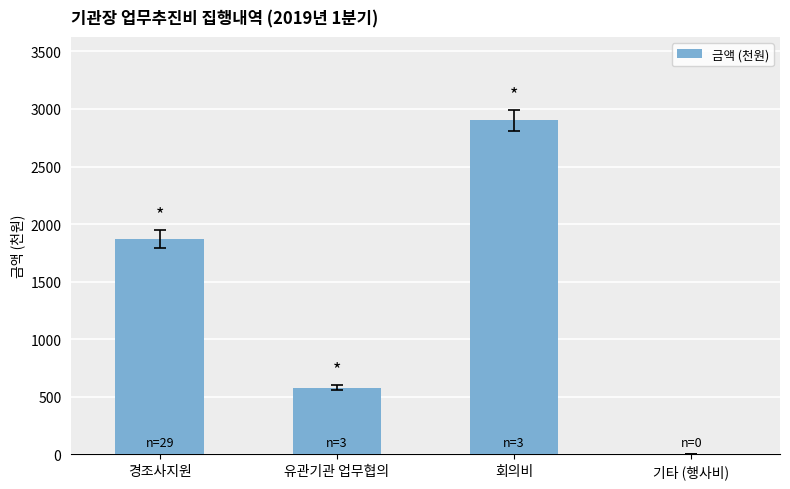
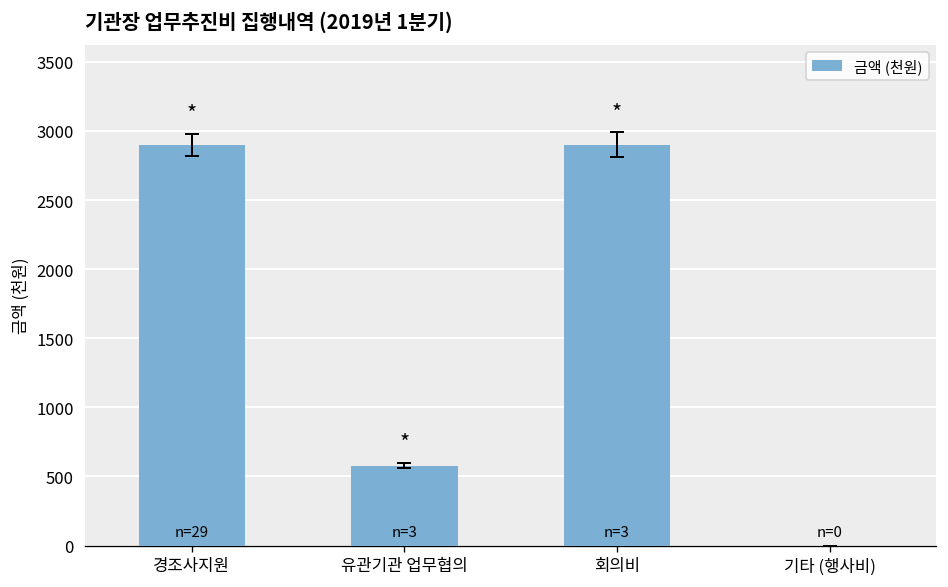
  {
    "금액 (천원)": {
-     "경조사지원": 1870
+     "경조사지원": 2900
    }
  }
